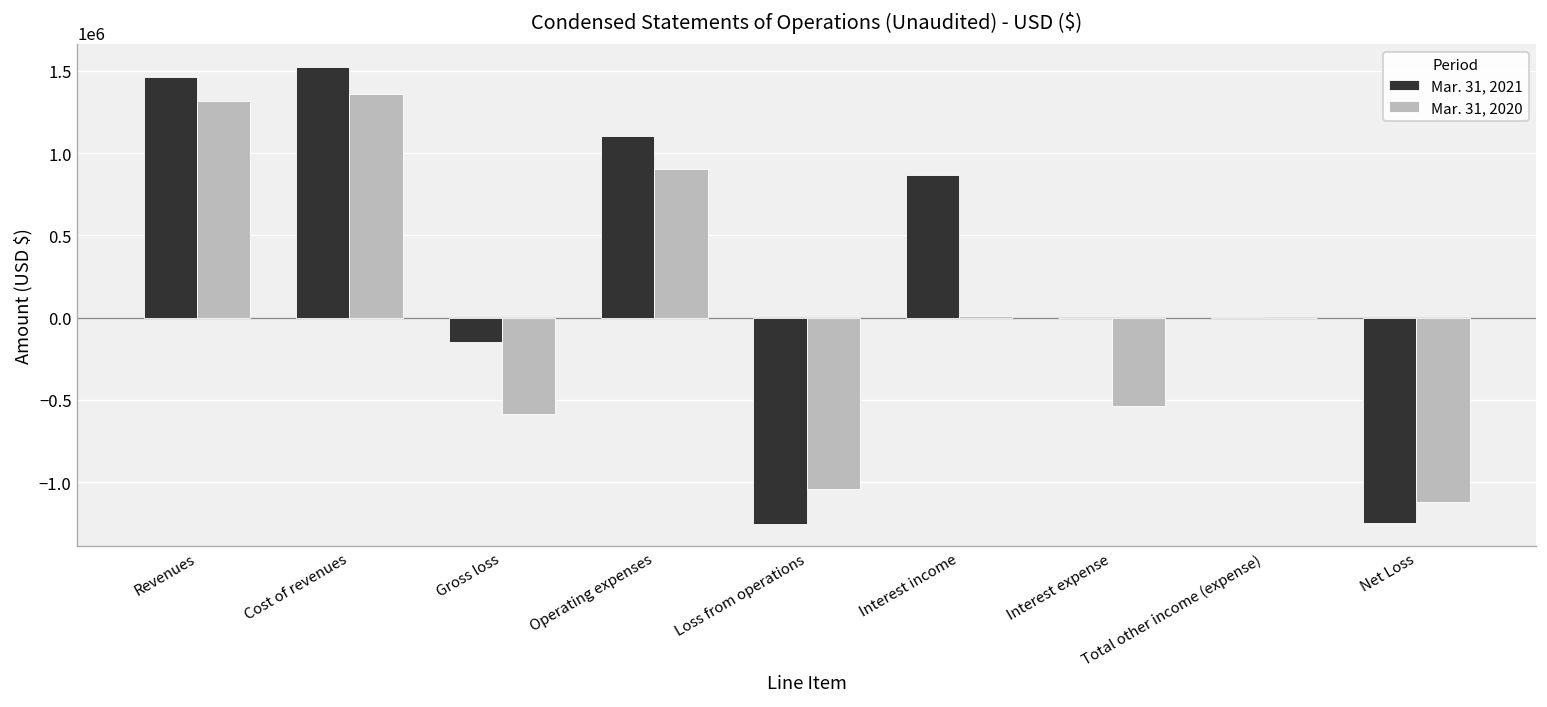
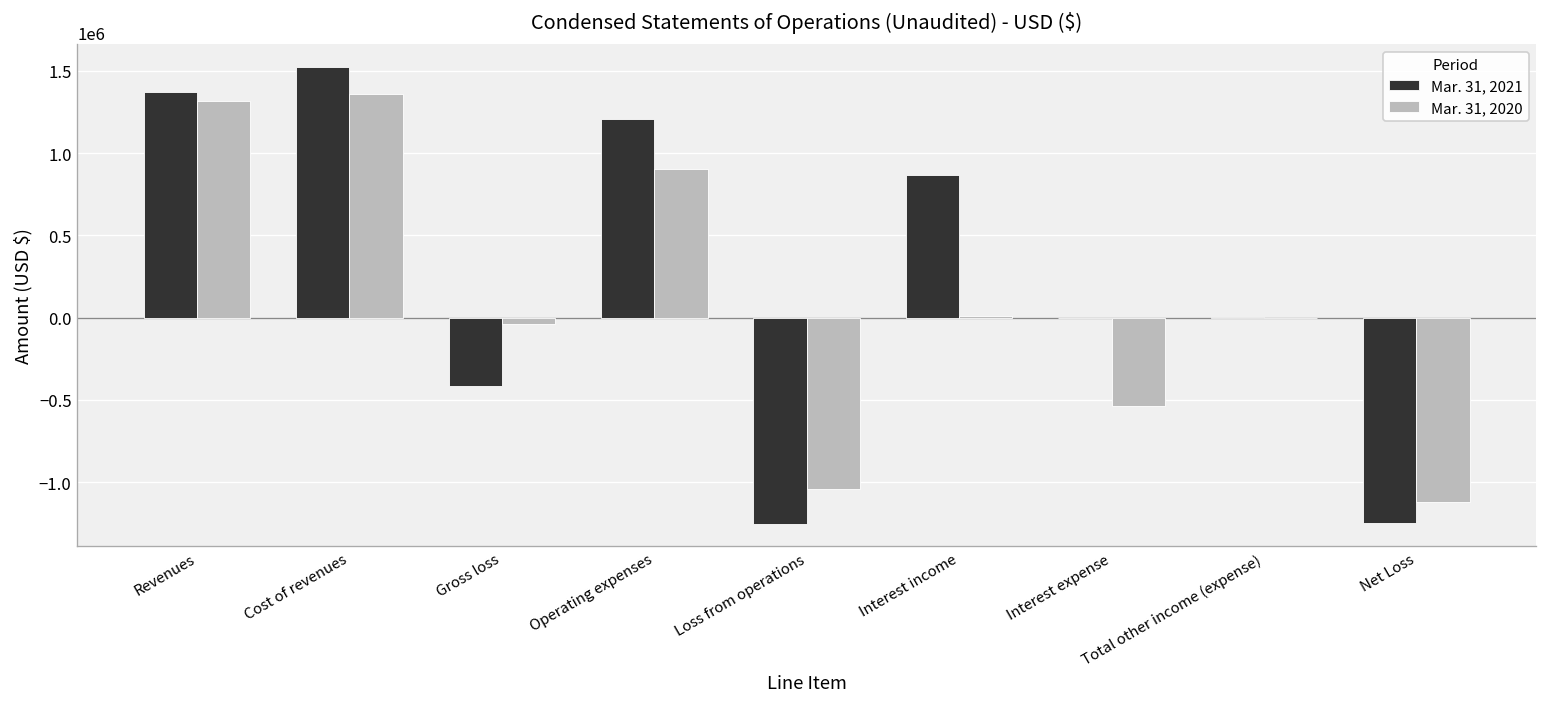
  {
    "Mar. 31, 2021": {
-     "Revenues": 1460000,
+     "Revenues": 1370000,
      "Cost of revenues": 1520000,
-     "Gross loss": -150000,
-     "Operating expenses": 1100000,
+     "Gross loss": -420000,
+     "Operating expenses": 1210000,
      "Loss from operations": -1250000,
      "Interest income": 870000,
      "Interest expense": 0,
      "Net Loss": -1250000
    },
    "Mar. 31, 2020": {
      "Revenues": 1320000,
      "Cost of revenues": 1360000,
-     "Gross loss": -590000,
+     "Gross loss": -40000,
      "Operating expenses": 900000,
      "Loss from operations": -1040000,
      "Interest expense": -540000,
      "Net Loss": -1120000
    }
  }
